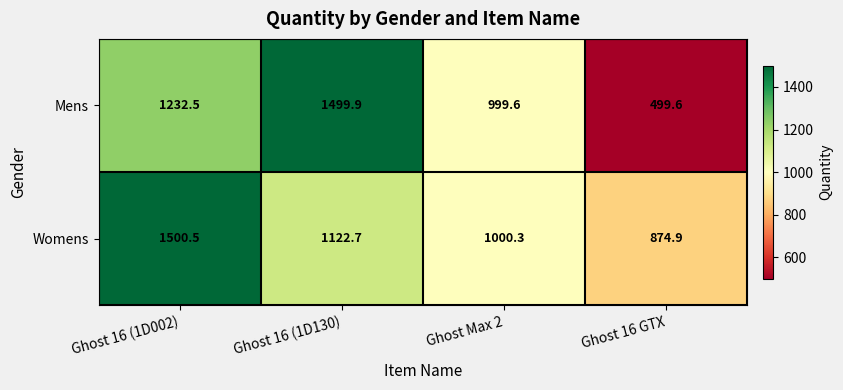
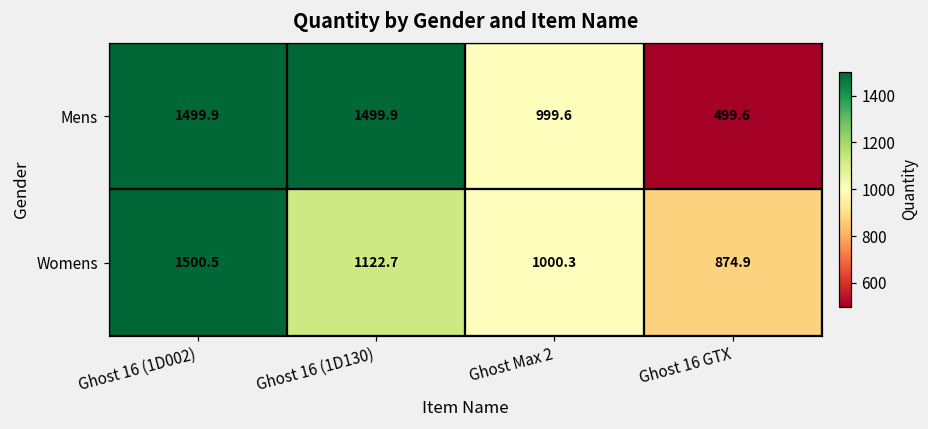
  {
    "Mens": {
-     "Ghost 16 (1D002)": 1232.5,
+     "Ghost 16 (1D002)": 1499.9,
      "Ghost 16 (1D130)": 1499.9,
      "Ghost Max 2": 999.6,
      "Ghost 16 GTX": 499.6
    },
    "Womens": {
      "Ghost 16 (1D002)": 1500.5,
      "Ghost 16 (1D130)": 1122.7,
      "Ghost Max 2": 1000.3,
      "Ghost 16 GTX": 874.9
    }
  }
